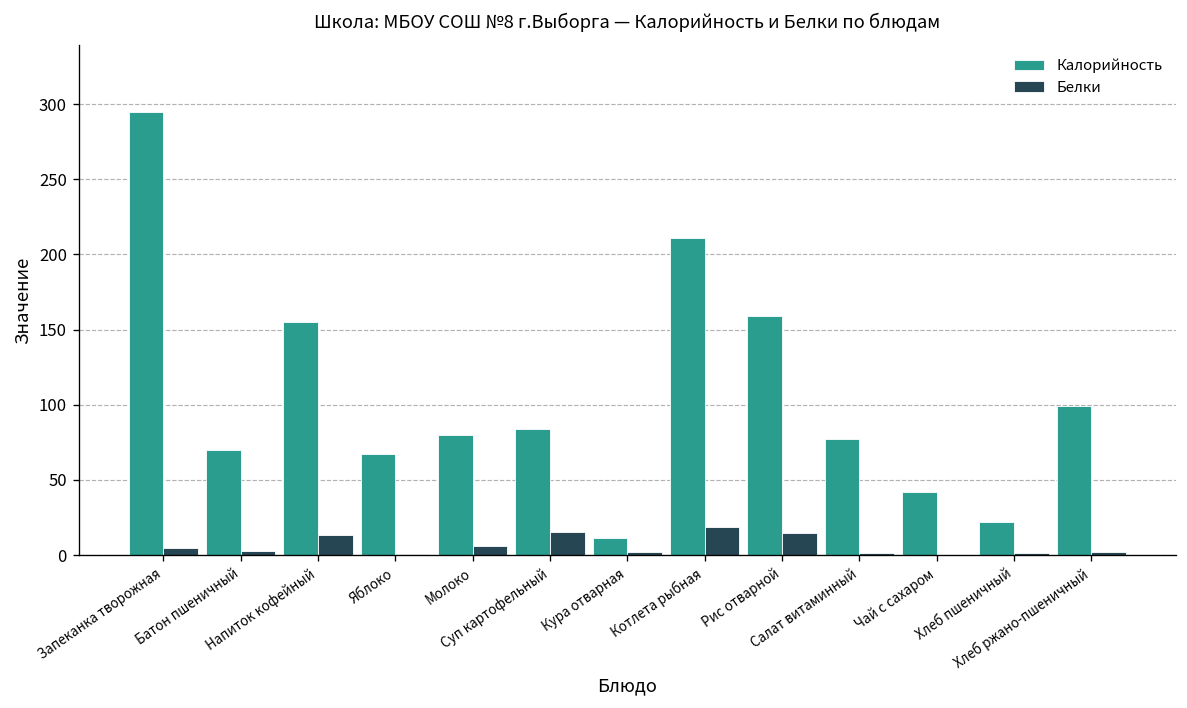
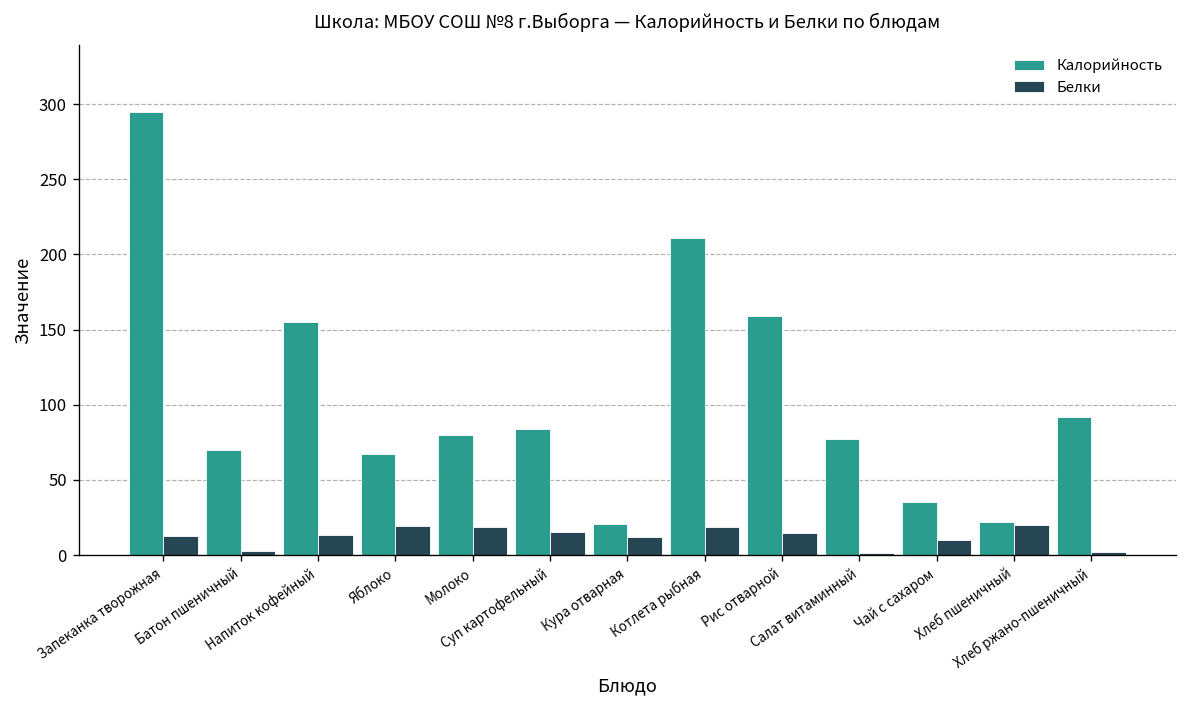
  {
    "Калорийность": {
      "Запеканка творожная": 295,
      "Батон пшеничный": 70,
      "Напиток кофейный": 155,
      "Яблоко": 67,
      "Молоко": 80,
      "Суп картофельный": 84,
-     "Кура отварная": 11,
+     "Кура отварная": 21,
      "Котлета рыбная": 211,
      "Рис отварной": 159,
      "Салат витаминный": 77,
-     "Чай с сахаром": 42,
+     "Чай с сахаром": 35,
      "Хлеб пшеничный": 22,
-     "Хлеб ржано-пшеничный": 99
+     "Хлеб ржано-пшеничный": 92
    },
    "Белки": {
-     "Запеканка творожная": 5,
+     "Запеканка творожная": 12,
      "Батон пшеничный": 2,
      "Напиток кофейный": 13,
-     "Яблоко": 1,
-     "Молоко": 6,
+     "Яблоко": 19,
+     "Молоко": 19,
      "Суп картофельный": 16,
-     "Кура отварная": 2,
+     "Кура отварная": 12,
      "Котлета рыбная": 18,
      "Рис отварной": 15,
-     "Чай с сахаром": 0,
-     "Хлеб пшеничный": 2,
+     "Чай с сахаром": 10,
+     "Хлеб пшеничный": 20,
      "Хлеб ржано-пшеничный": 2
    }
  }
